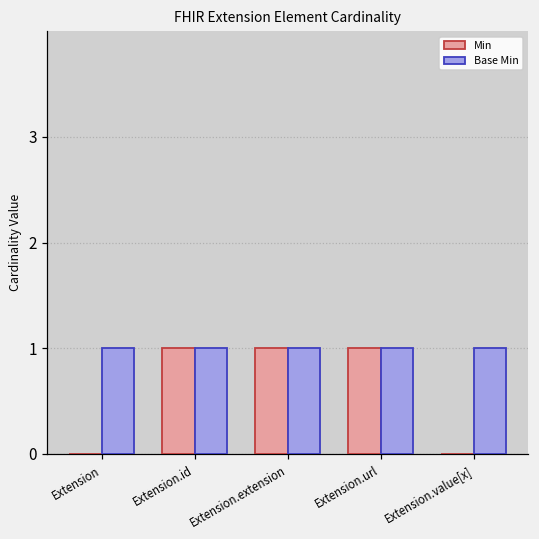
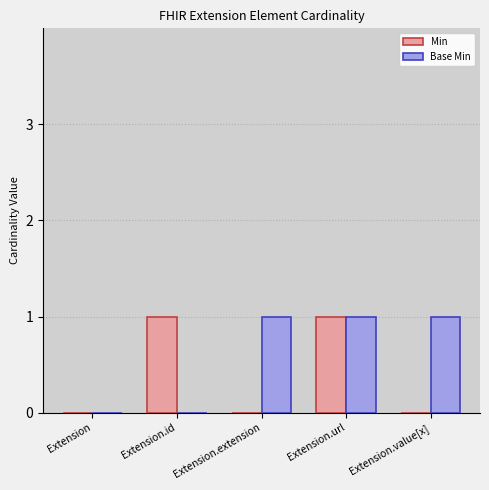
  {
    "Min": {
      "Extension": 0,
      "Extension.id": 1,
-     "Extension.extension": 1,
+     "Extension.extension": 0,
      "Extension.url": 1,
      "Extension.value[x]": 0
    },
    "Base Min": {
-     "Extension": 1,
-     "Extension.id": 1,
+     "Extension": 0,
+     "Extension.id": 0,
      "Extension.extension": 1,
      "Extension.url": 1,
      "Extension.value[x]": 1
    }
  }
